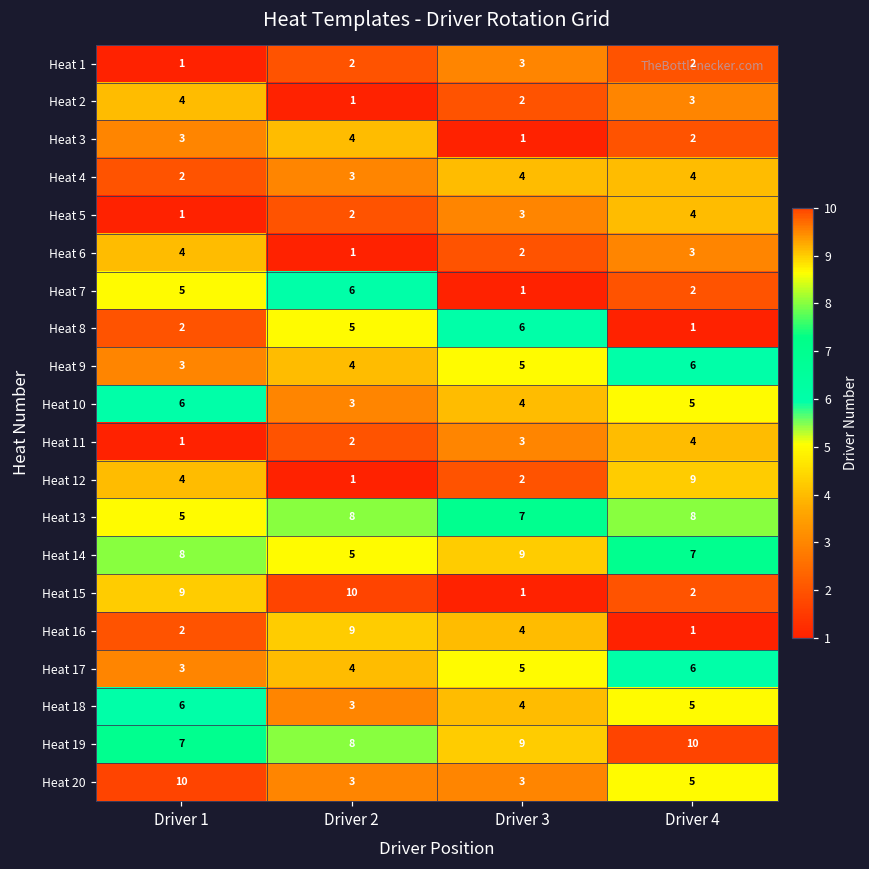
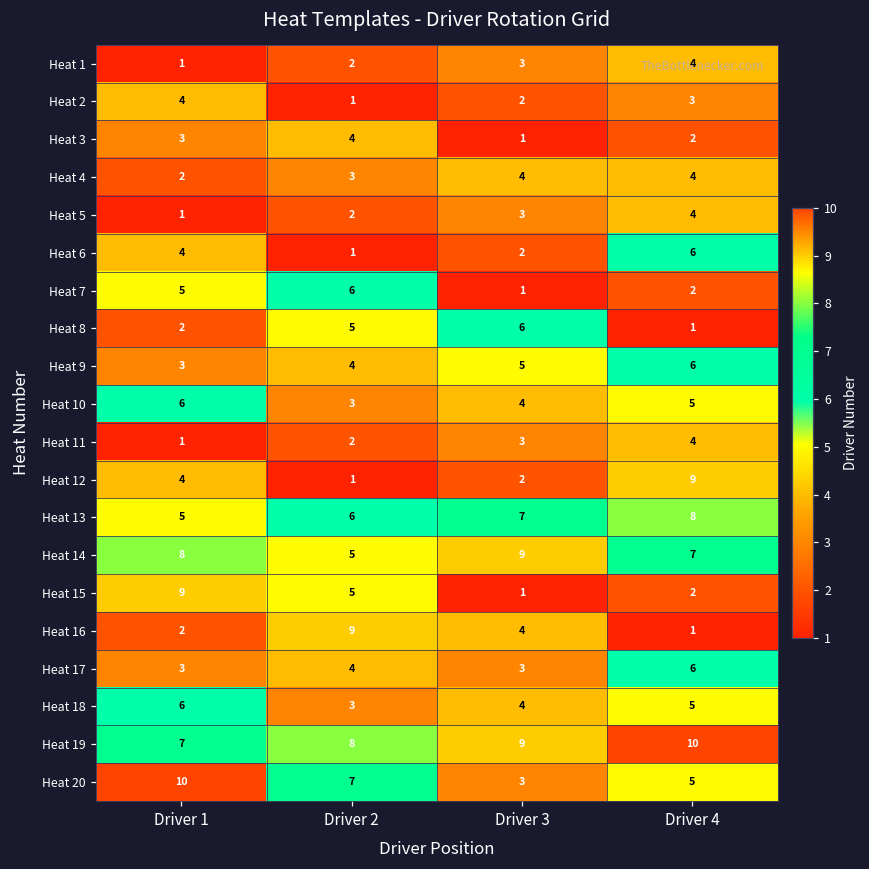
  {
    "Heat 1": {
      "Driver 1": 1,
      "Driver 2": 2,
      "Driver 3": 3,
-     "Driver 4": 2
+     "Driver 4": 4
    },
    "Heat 2": {
      "Driver 1": 4,
      "Driver 2": 1,
      "Driver 3": 2,
      "Driver 4": 3
    },
    "Heat 3": {
      "Driver 1": 3,
      "Driver 2": 4,
      "Driver 3": 1,
      "Driver 4": 2
    },
    "Heat 4": {
      "Driver 1": 2,
      "Driver 2": 3,
      "Driver 3": 4,
      "Driver 4": 4
    },
    "Heat 5": {
      "Driver 1": 1,
      "Driver 2": 2,
      "Driver 3": 3,
      "Driver 4": 4
    },
    "Heat 6": {
      "Driver 1": 4,
      "Driver 2": 1,
      "Driver 3": 2,
-     "Driver 4": 3
+     "Driver 4": 6
    },
    "Heat 7": {
      "Driver 1": 5,
      "Driver 2": 6,
      "Driver 3": 1,
      "Driver 4": 2
    },
    "Heat 8": {
      "Driver 1": 2,
      "Driver 2": 5,
      "Driver 3": 6,
      "Driver 4": 1
    },
    "Heat 9": {
      "Driver 1": 3,
      "Driver 2": 4,
      "Driver 3": 5,
      "Driver 4": 6
    },
    "Heat 10": {
      "Driver 1": 6,
      "Driver 2": 3,
      "Driver 3": 4,
      "Driver 4": 5
    },
    "Heat 11": {
      "Driver 1": 1,
      "Driver 2": 2,
      "Driver 3": 3,
      "Driver 4": 4
    },
    "Heat 12": {
      "Driver 1": 4,
      "Driver 2": 1,
      "Driver 3": 2,
      "Driver 4": 9
    },
    "Heat 13": {
      "Driver 1": 5,
-     "Driver 2": 8,
+     "Driver 2": 6,
      "Driver 3": 7,
      "Driver 4": 8
    },
    "Heat 14": {
      "Driver 1": 8,
      "Driver 2": 5,
      "Driver 3": 9,
      "Driver 4": 7
    },
    "Heat 15": {
      "Driver 1": 9,
-     "Driver 2": 10,
+     "Driver 2": 5,
      "Driver 3": 1,
      "Driver 4": 2
    },
    "Heat 16": {
      "Driver 1": 2,
      "Driver 2": 9,
      "Driver 3": 4,
      "Driver 4": 1
    },
    "Heat 17": {
      "Driver 1": 3,
      "Driver 2": 4,
-     "Driver 3": 5,
+     "Driver 3": 3,
      "Driver 4": 6
    },
    "Heat 18": {
      "Driver 1": 6,
      "Driver 2": 3,
      "Driver 3": 4,
      "Driver 4": 5
    },
    "Heat 19": {
      "Driver 1": 7,
      "Driver 2": 8,
      "Driver 3": 9,
      "Driver 4": 10
    },
    "Heat 20": {
      "Driver 1": 10,
-     "Driver 2": 3,
+     "Driver 2": 7,
      "Driver 3": 3,
      "Driver 4": 5
    }
  }
